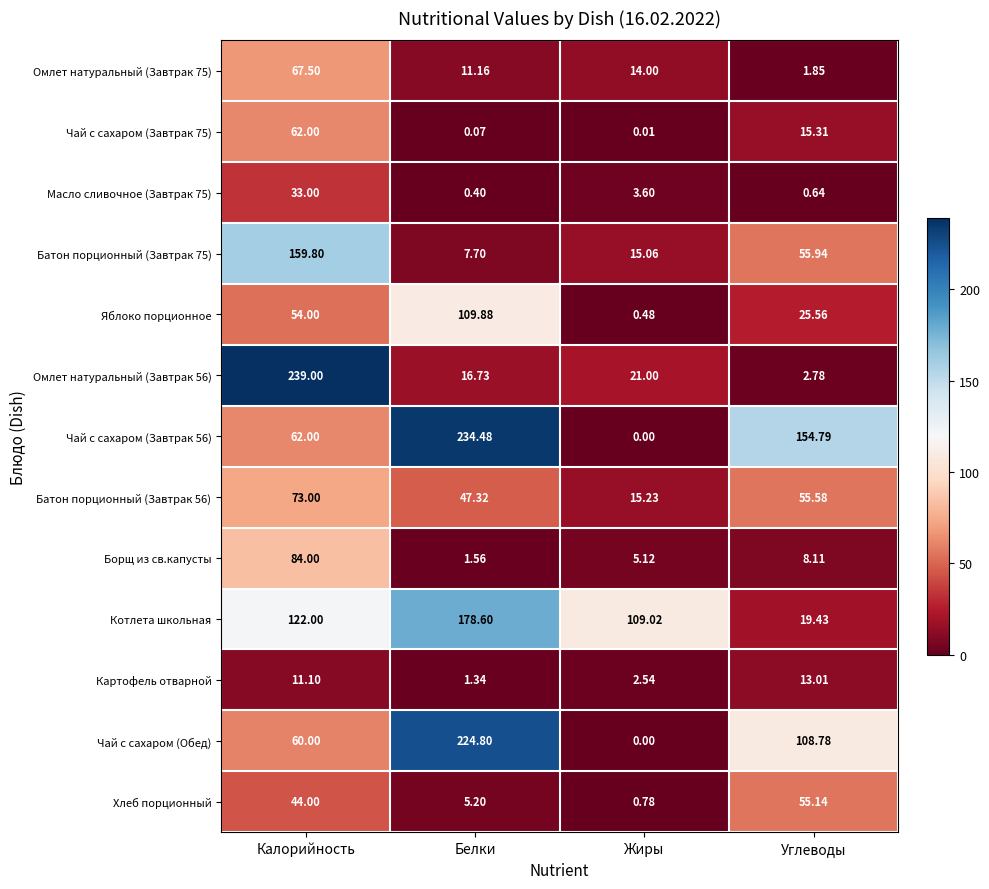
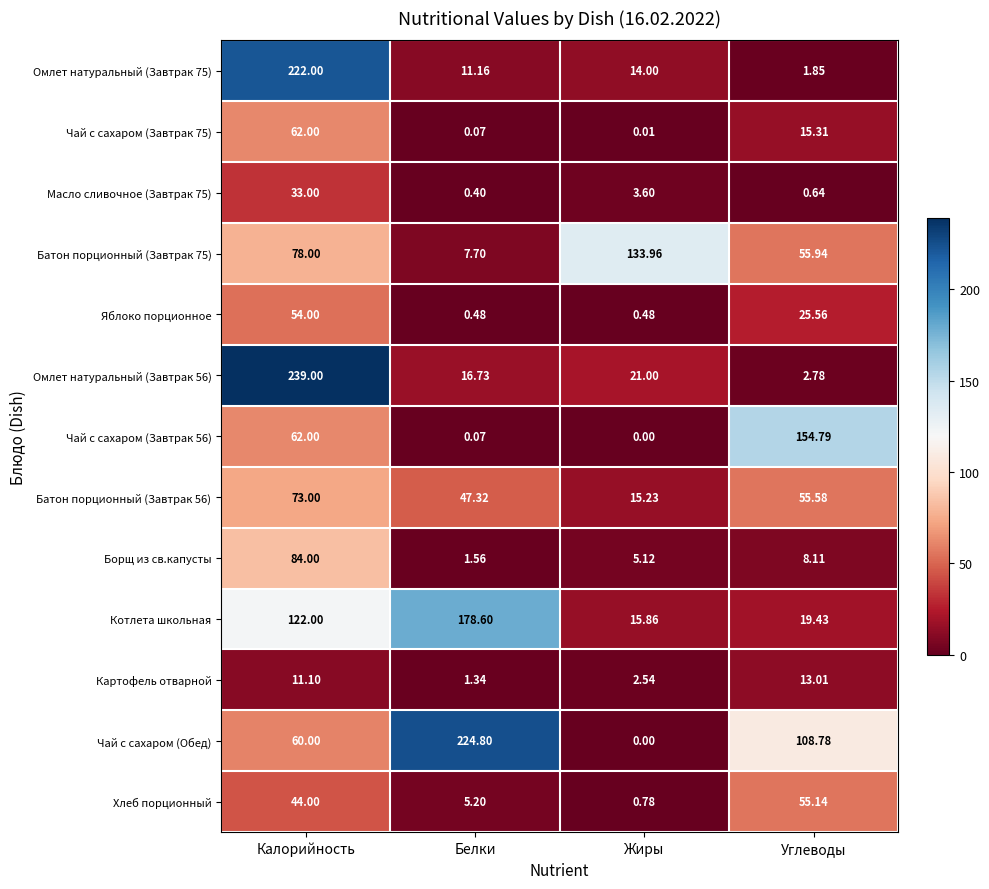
  {
    "Омлет натуральный (Завтрак 75)": {
-     "Калорийность": 67.50,
+     "Калорийность": 222.00,
      "Белки": 11.16,
      "Жиры": 14.00,
      "Углеводы": 1.85
    },
    "Чай с сахаром (Завтрак 75)": {
      "Калорийность": 62.00,
      "Белки": 0.07,
      "Жиры": 0.01,
      "Углеводы": 15.31
    },
    "Масло сливочное (Завтрак 75)": {
      "Калорийность": 33.00,
      "Белки": 0.40,
      "Жиры": 3.60,
      "Углеводы": 0.64
    },
    "Батон порционный (Завтрак 75)": {
-     "Калорийность": 159.80,
+     "Калорийность": 78.00,
      "Белки": 7.70,
-     "Жиры": 15.06,
+     "Жиры": 133.96,
      "Углеводы": 55.94
    },
    "Яблоко порционное": {
      "Калорийность": 54.00,
-     "Белки": 109.88,
+     "Белки": 0.48,
      "Жиры": 0.48,
      "Углеводы": 25.56
    },
    "Омлет натуральный (Завтрак 56)": {
      "Калорийность": 239.00,
      "Белки": 16.73,
      "Жиры": 21.00,
      "Углеводы": 2.78
    },
    "Чай с сахаром (Завтрак 56)": {
      "Калорийность": 62.00,
-     "Белки": 234.48,
+     "Белки": 0.07,
      "Жиры": 0.00,
      "Углеводы": 154.79
    },
    "Батон порционный (Завтрак 56)": {
      "Калорийность": 73.00,
      "Белки": 47.32,
      "Жиры": 15.23,
      "Углеводы": 55.58
    },
    "Борщ из св.капусты": {
      "Калорийность": 84.00,
      "Белки": 1.56,
      "Жиры": 5.12,
      "Углеводы": 8.11
    },
    "Котлета школьная": {
      "Калорийность": 122.00,
      "Белки": 178.60,
-     "Жиры": 109.02,
+     "Жиры": 15.86,
      "Углеводы": 19.43
    },
    "Картофель отварной": {
      "Калорийность": 11.10,
      "Белки": 1.34,
      "Жиры": 2.54,
      "Углеводы": 13.01
    },
    "Чай с сахаром (Обед)": {
      "Калорийность": 60.00,
      "Белки": 224.80,
      "Жиры": 0.00,
      "Углеводы": 108.78
    },
    "Хлеб порционный": {
      "Калорийность": 44.00,
      "Белки": 5.20,
      "Жиры": 0.78,
      "Углеводы": 55.14
    }
  }
